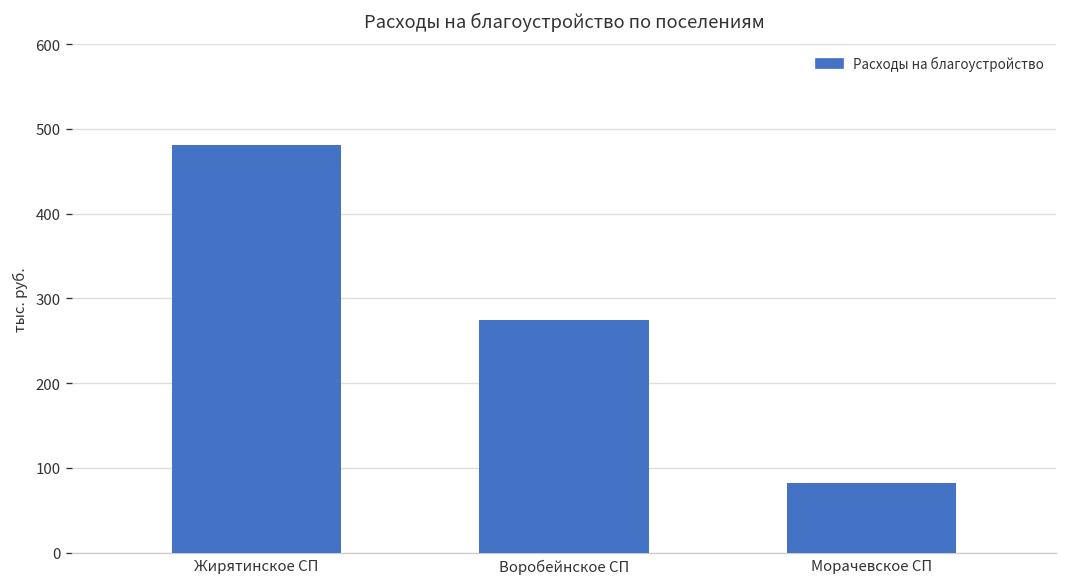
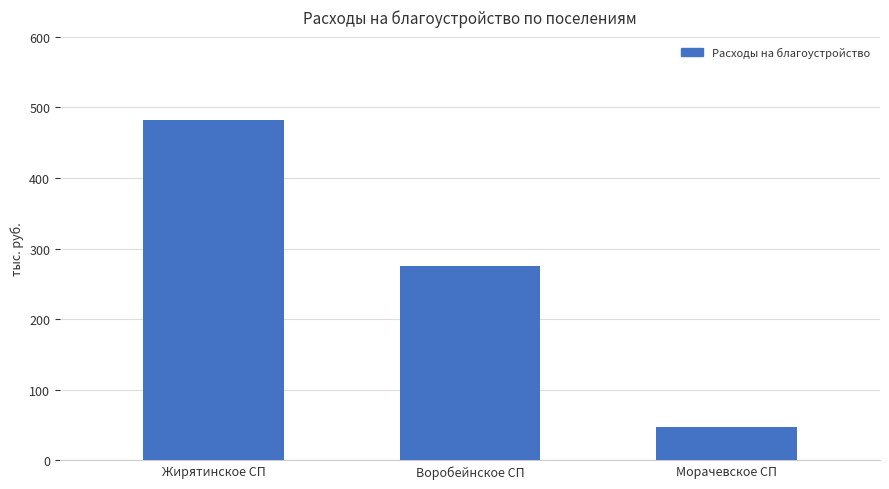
  {
    "Жирятинское СП": 480,
    "Воробейнское СП": 270,
-   "Морачевское СП": 80
+   "Морачевское СП": 50
  }
